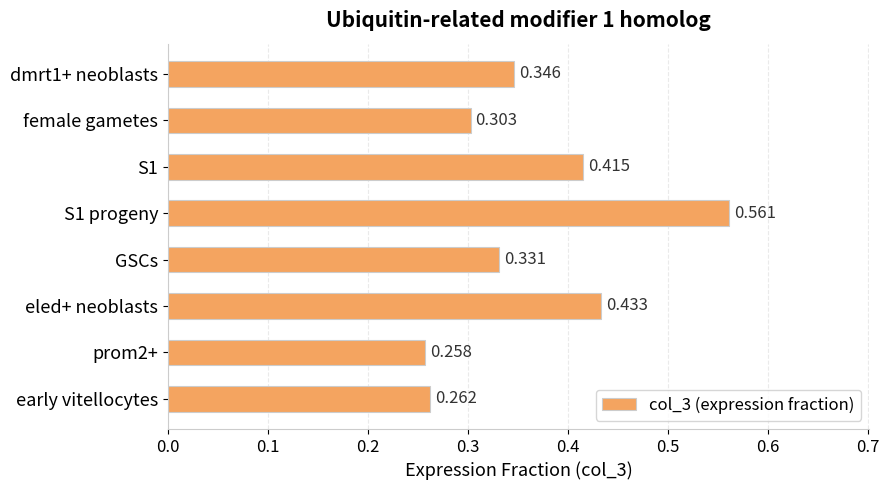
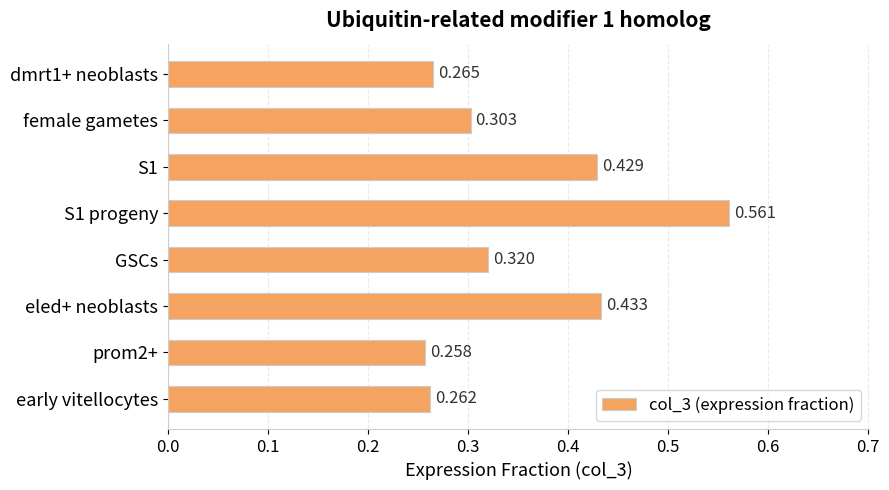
  {
-   "dmrt1+ neoblasts": 0.346,
+   "dmrt1+ neoblasts": 0.265,
    "female gametes": 0.303,
-   "S1": 0.415,
+   "S1": 0.429,
    "S1 progeny": 0.561,
-   "GSCs": 0.331,
+   "GSCs": 0.320,
    "eled+ neoblasts": 0.433,
    "prom2+": 0.258,
    "early vitellocytes": 0.262
  }
